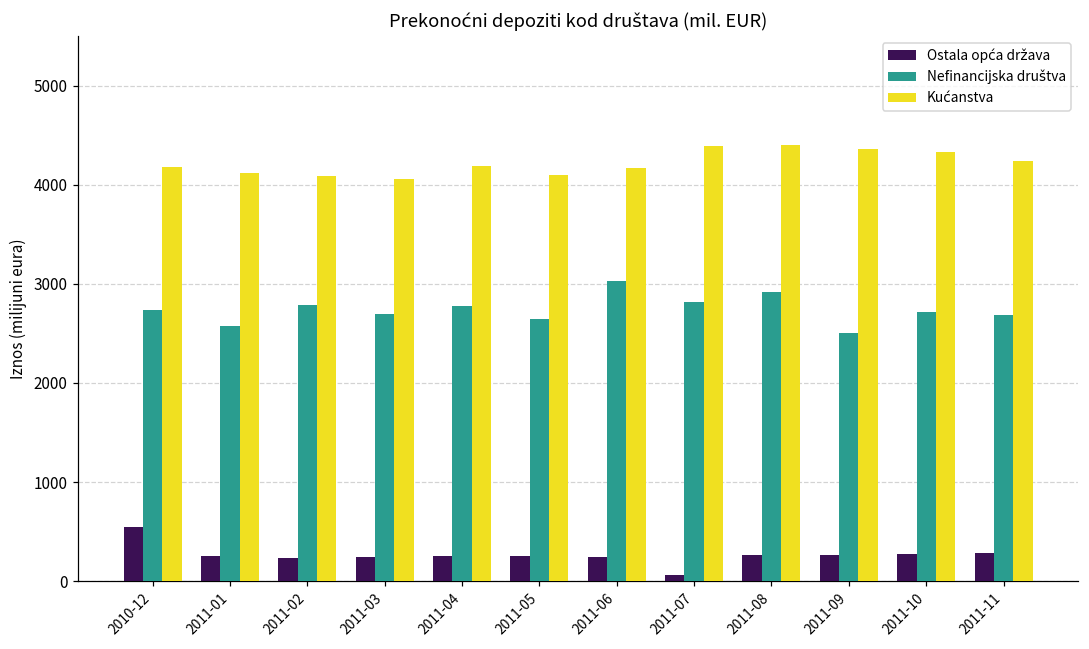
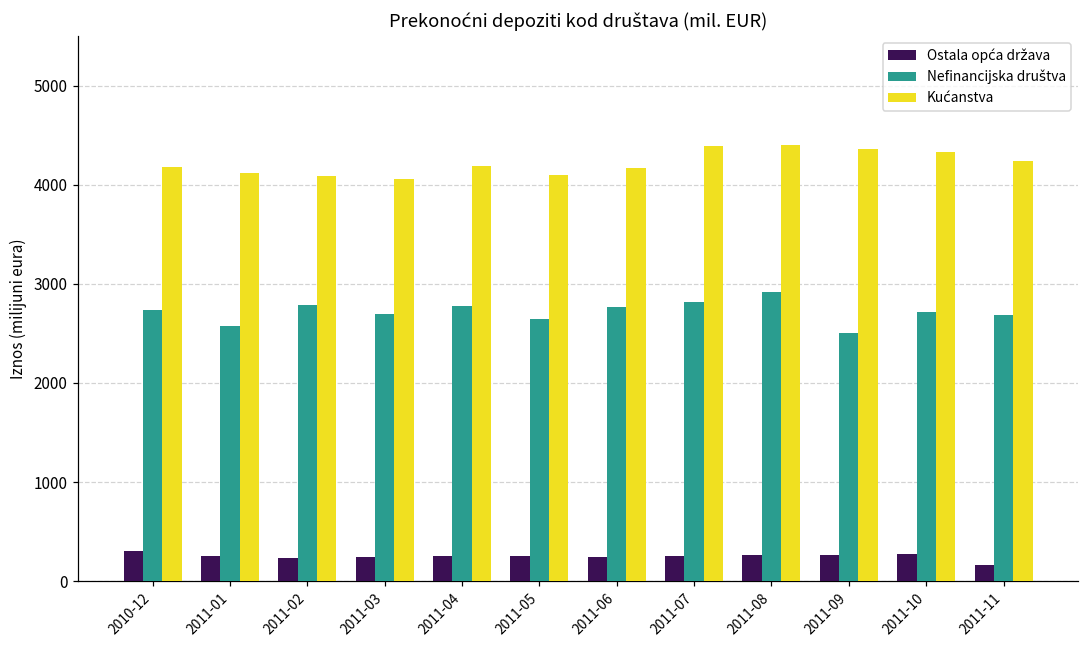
  {
    "Ostala opća država": {
-     "2010-12": 600,
+     "2010-12": 300,
      "2011-01": 300,
      "2011-02": 200,
      "2011-03": 200,
      "2011-04": 300,
      "2011-05": 300,
      "2011-06": 200,
-     "2011-07": 100,
+     "2011-07": 200,
      "2011-08": 300,
      "2011-09": 300,
      "2011-10": 300,
-     "2011-11": 300
+     "2011-11": 200
    },
    "Nefinancijska društva": {
      "2010-12": 2700,
      "2011-01": 2600,
      "2011-02": 2800,
      "2011-03": 2700,
      "2011-04": 2800,
      "2011-05": 2600,
-     "2011-06": 3000,
+     "2011-06": 2800,
      "2011-07": 2800,
      "2011-08": 2900,
      "2011-09": 2500,
      "2011-10": 2700,
      "2011-11": 2700
    },
    "Kućanstva": {
      "2010-12": 4200,
      "2011-01": 4100,
      "2011-02": 4100,
      "2011-03": 4100,
      "2011-04": 4200,
      "2011-05": 4100,
      "2011-06": 4200,
      "2011-07": 4400,
      "2011-08": 4400,
      "2011-09": 4400,
      "2011-10": 4300,
      "2011-11": 4200
    }
  }
